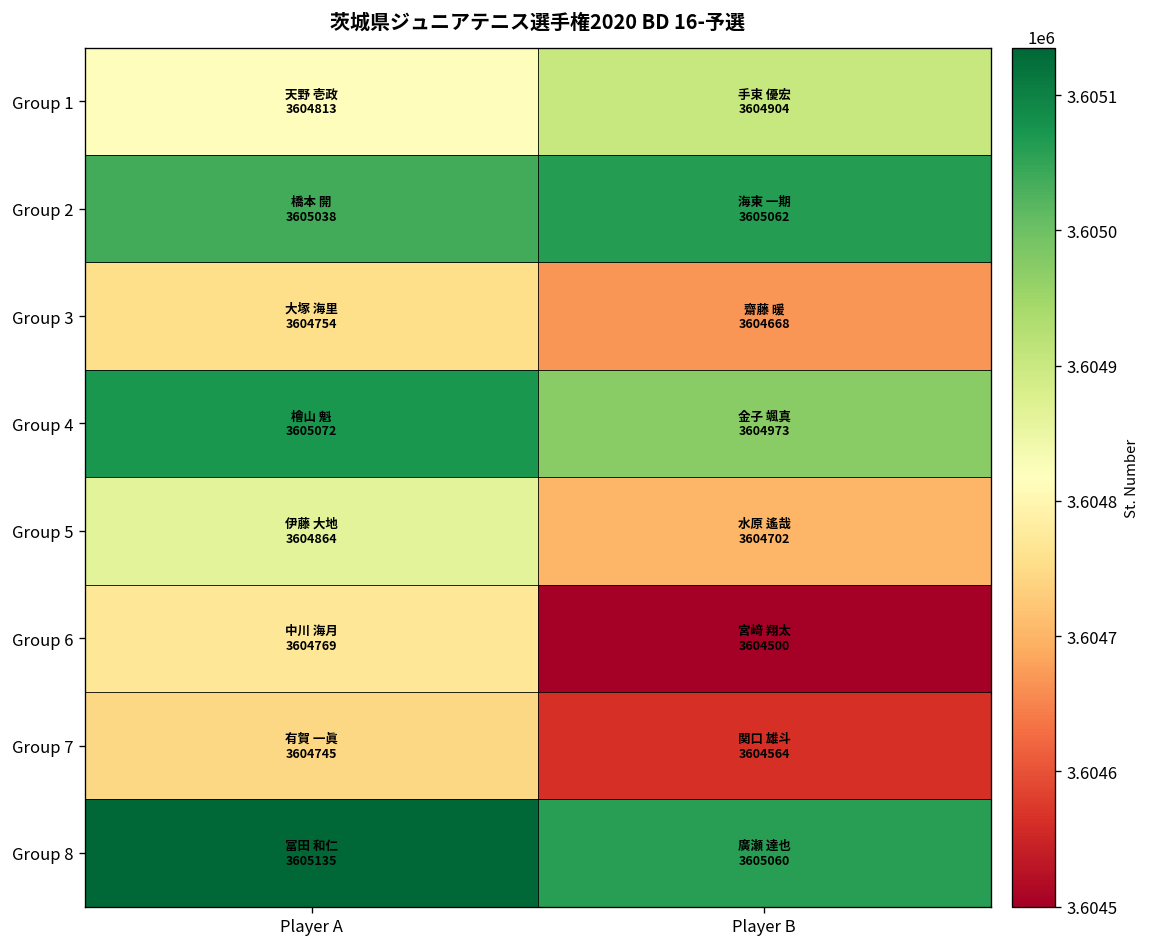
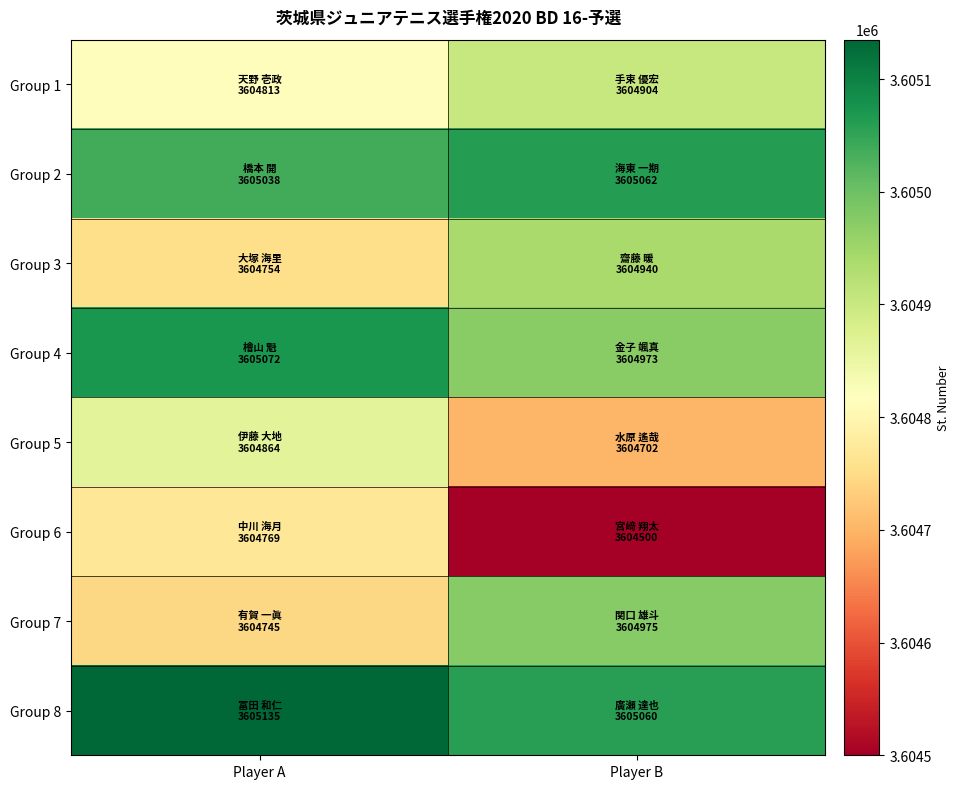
  {
    "Group 1": {
      "Player A": 3604813,
      "Player B": 3604904
    },
    "Group 2": {
      "Player A": 3605038,
      "Player B": 3605062
    },
    "Group 3": {
      "Player A": 3604754,
-     "Player B": 3604668
+     "Player B": 3604940
    },
    "Group 4": {
      "Player A": 3605072,
      "Player B": 3604973
    },
    "Group 5": {
      "Player A": 3604864,
      "Player B": 3604702
    },
    "Group 6": {
      "Player A": 3604769,
      "Player B": 3604500
    },
    "Group 7": {
      "Player A": 3604745,
-     "Player B": 3604564
+     "Player B": 3604975
    },
    "Group 8": {
      "Player A": 3605135,
      "Player B": 3605060
    }
  }
